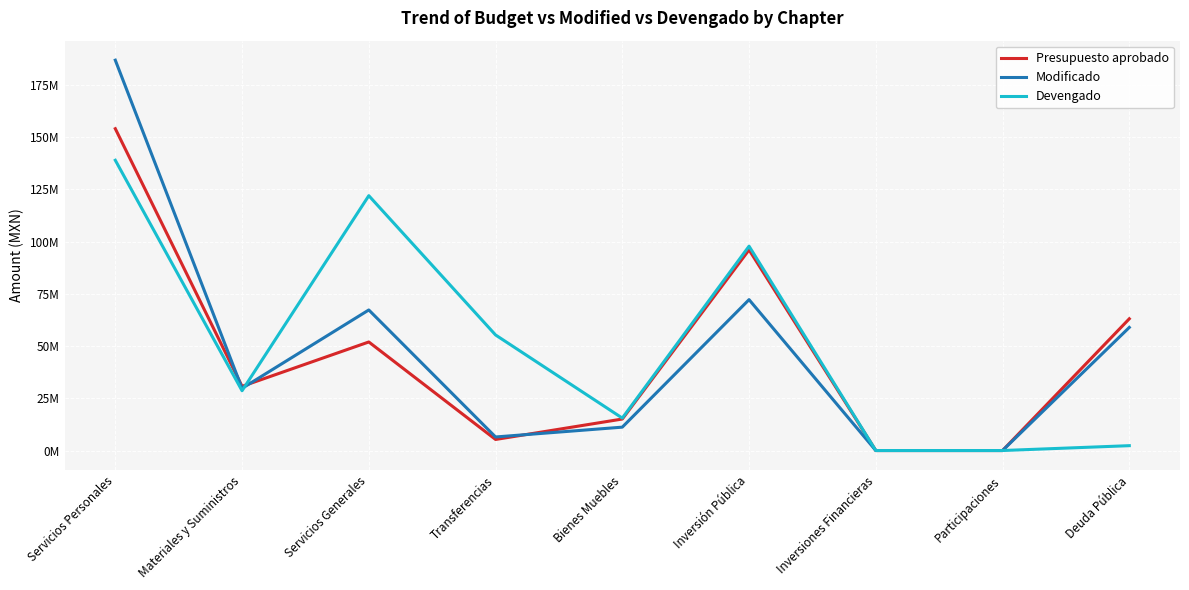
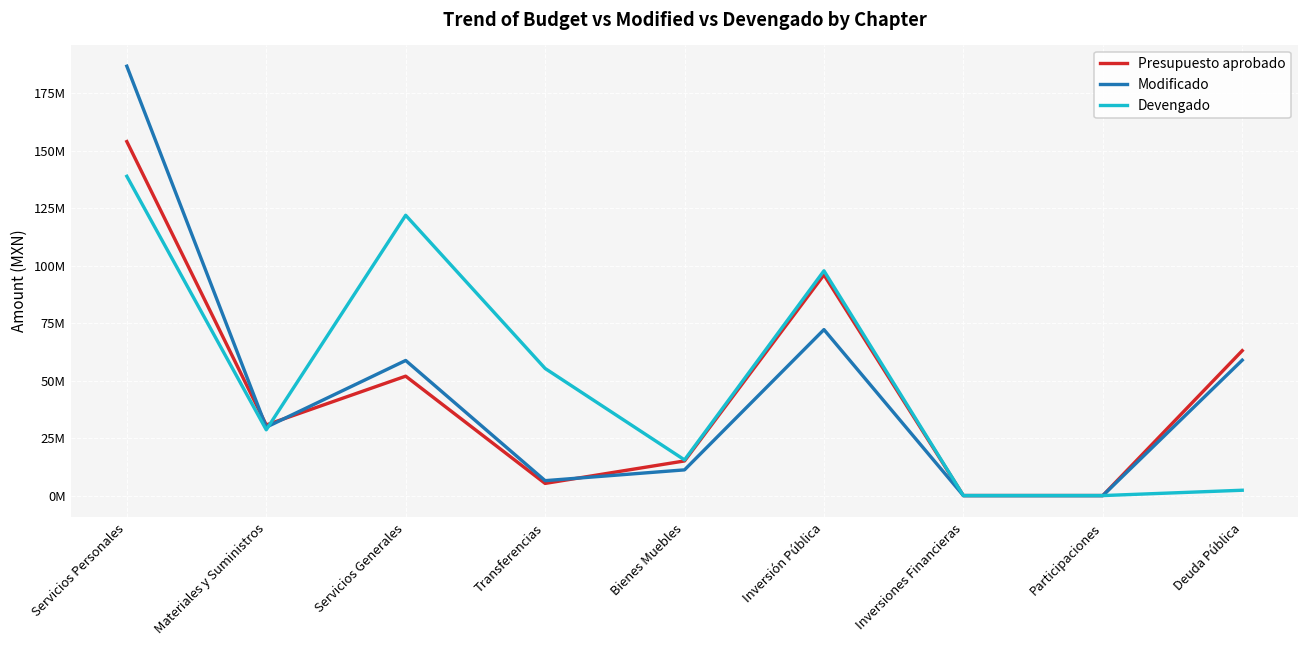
  {
    "Presupuesto aprobado": {
      "Servicios Personales": 154000000,
      "Servicios Generales": 52000000,
      "Inversión Pública": 96000000,
      "Deuda Pública": 63000000
    },
    "Modificado": {
      "Servicios Personales": 187000000,
-     "Servicios Generales": 67000000,
+     "Servicios Generales": 59000000,
      "Bienes Muebles": 11000000,
      "Inversión Pública": 72000000,
      "Deuda Pública": 59000000
    },
    "Devengado": {
      "Servicios Personales": 139000000,
      "Servicios Generales": 122000000,
      "Transferencias": 55000000,
      "Inversión Pública": 98000000,
      "Deuda Pública": 2000000
    }
  }
